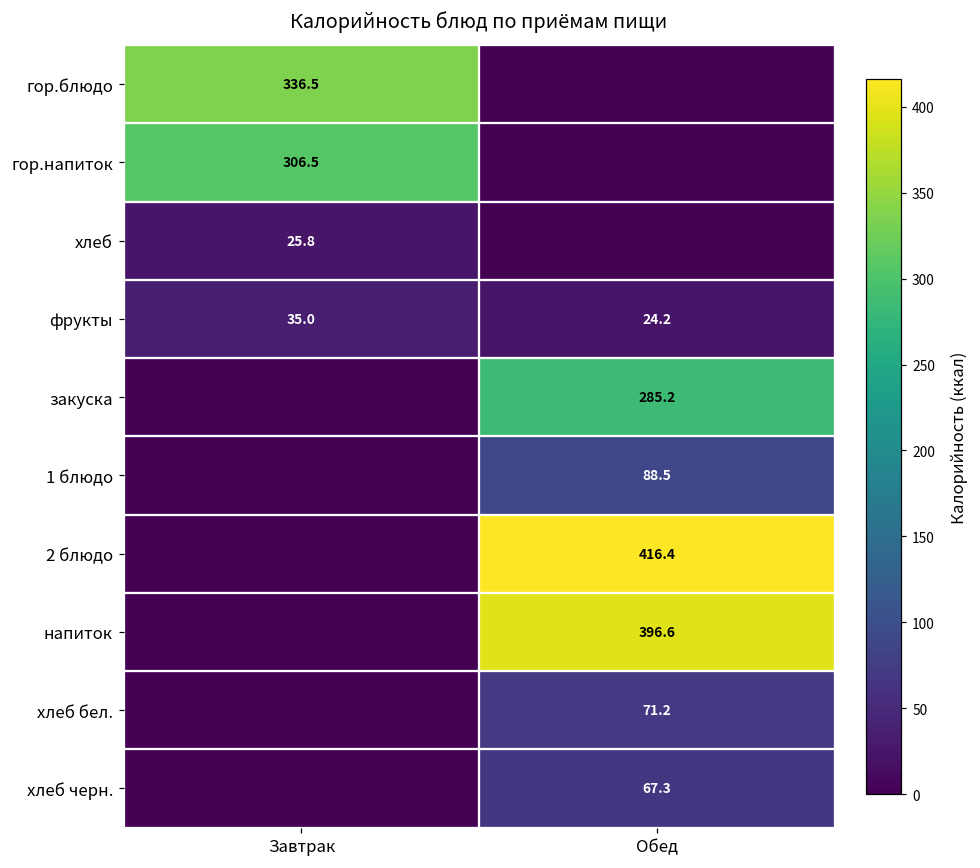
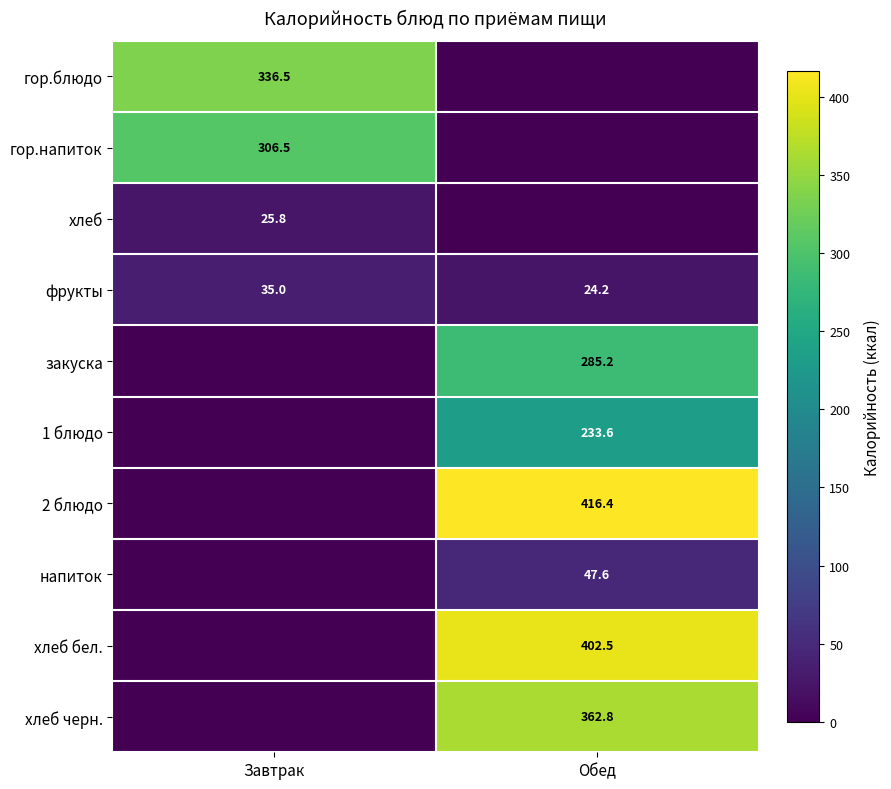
  {
    "гор.блюдо": {
      "Завтрак": 336.5
    },
    "гор.напиток": {
      "Завтрак": 306.5
    },
    "хлеб": {
      "Завтрак": 25.8
    },
    "фрукты": {
      "Завтрак": 35.0,
      "Обед": 24.2
    },
    "закуска": {
      "Обед": 285.2
    },
    "1 блюдо": {
-     "Обед": 88.5
+     "Обед": 233.6
    },
    "2 блюдо": {
      "Обед": 416.4
    },
    "напиток": {
-     "Обед": 396.6
+     "Обед": 47.6
    },
    "хлеб бел.": {
-     "Обед": 71.2
+     "Обед": 402.5
    },
    "хлеб черн.": {
-     "Обед": 67.3
+     "Обед": 362.8
    }
  }
